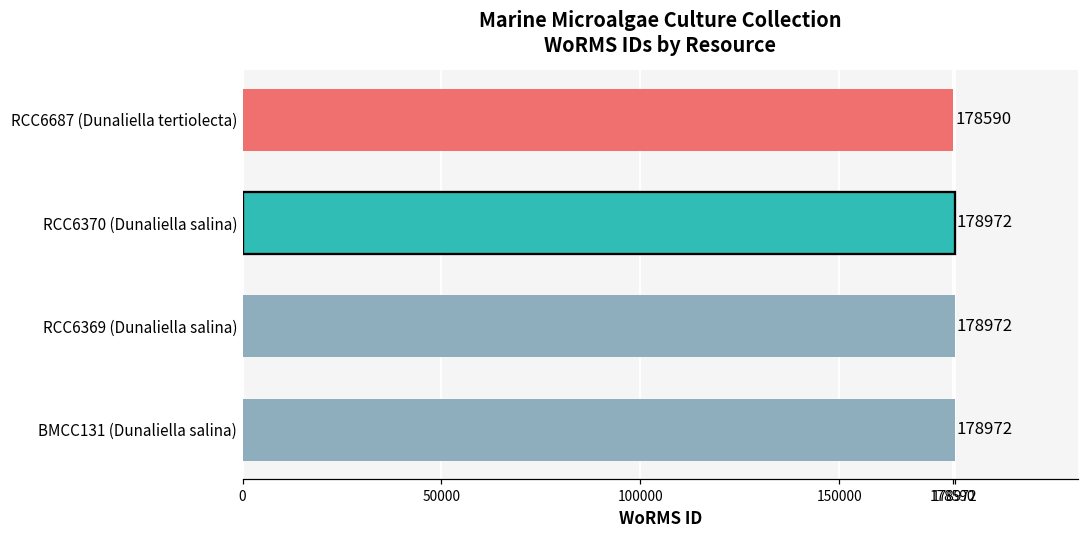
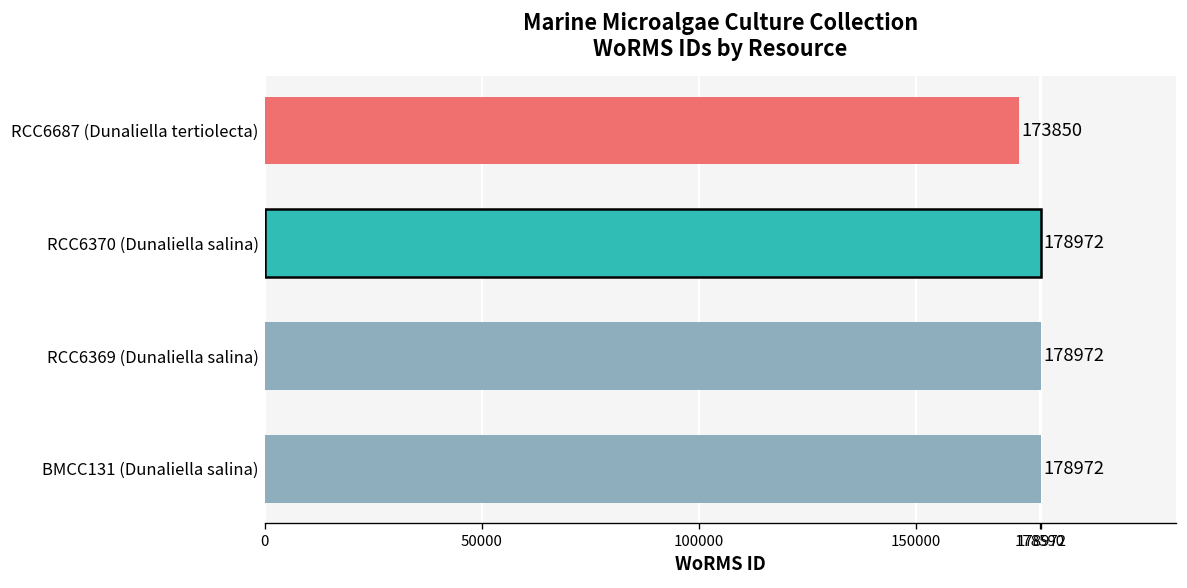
  {
-   "RCC6687 (Dunaliella tertiolecta)": 178590,
+   "RCC6687 (Dunaliella tertiolecta)": 173850,
    "RCC6370 (Dunaliella salina)": 178972,
    "RCC6369 (Dunaliella salina)": 178972,
    "BMCC131 (Dunaliella salina)": 178972
  }
